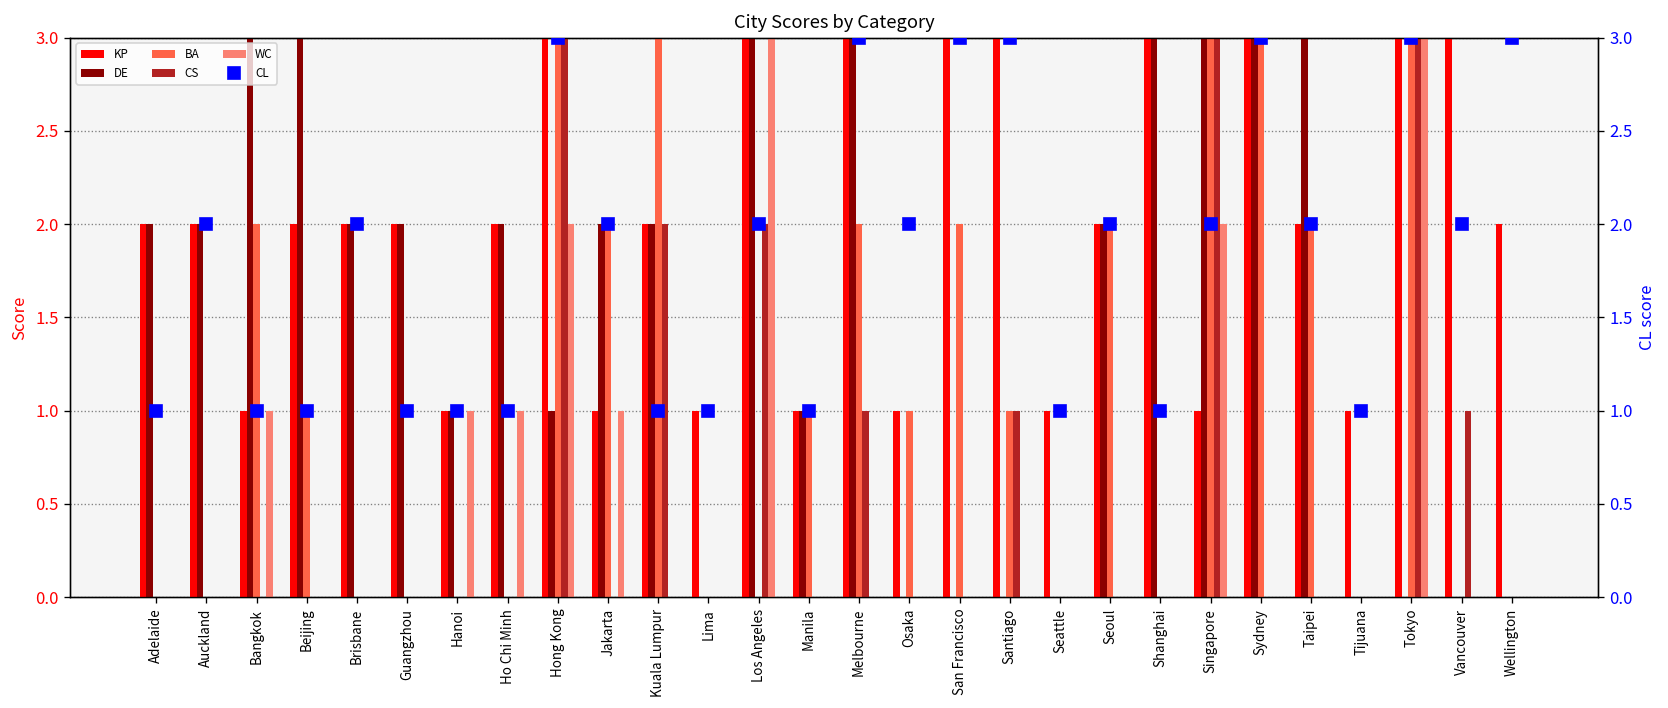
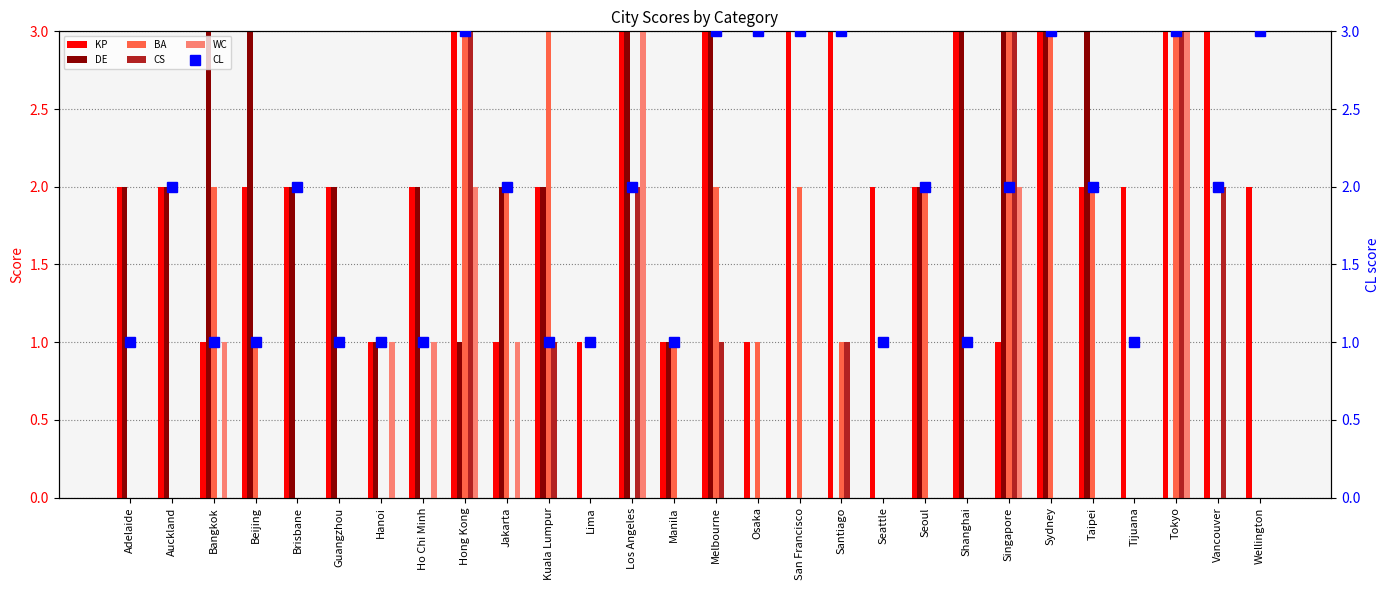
  {
    "KP": {
      "Adelaide": 2,
      "Auckland": 2,
      "Bangkok": 1,
      "Beijing": 2,
      "Brisbane": 2,
      "Guangzhou": 2,
      "Hanoi": 1,
      "Ho Chi Minh": 2,
      "Hong Kong": 3,
      "Jakarta": 1,
      "Kuala Lumpur": 2,
      "Lima": 1,
      "Los Angeles": 3,
      "Manila": 1,
      "Melbourne": 3,
      "Osaka": 1,
      "San Francisco": 3,
      "Santiago": 3,
-     "Seattle": 1,
+     "Seattle": 2,
      "Seoul": 2,
      "Shanghai": 3,
      "Singapore": 1,
      "Sydney": 3,
      "Taipei": 2,
-     "Tijuana": 1,
+     "Tijuana": 2,
      "Tokyo": 3,
      "Vancouver": 3,
      "Wellington": 2
    },
    "DE": {
      "Adelaide": 2,
      "Auckland": 2,
      "Bangkok": 3,
      "Beijing": 3,
      "Brisbane": 2,
      "Guangzhou": 2,
      "Hanoi": 1,
      "Ho Chi Minh": 2,
      "Hong Kong": 1,
      "Jakarta": 2,
      "Kuala Lumpur": 2,
      "Lima": 0,
      "Los Angeles": 3,
      "Manila": 1,
      "Melbourne": 3,
      "Osaka": 0,
      "San Francisco": 0,
      "Santiago": 0,
      "Seattle": 0,
      "Seoul": 2,
      "Shanghai": 3,
      "Singapore": 3,
      "Sydney": 3,
      "Taipei": 3,
      "Tijuana": 0,
      "Tokyo": 0,
      "Vancouver": 0,
      "Wellington": 0
    },
    "CS": {
      "Adelaide": 0,
      "Auckland": 0,
      "Bangkok": 0,
      "Beijing": 0,
      "Brisbane": 0,
      "Guangzhou": 0,
      "Hanoi": 0,
      "Ho Chi Minh": 0,
      "Hong Kong": 3,
      "Jakarta": 0,
-     "Kuala Lumpur": 2,
+     "Kuala Lumpur": 1,
      "Lima": 0,
      "Los Angeles": 2,
      "Manila": 0,
      "Melbourne": 1,
      "Osaka": 0,
      "San Francisco": 0,
      "Santiago": 1,
      "Seattle": 0,
      "Seoul": 0,
      "Shanghai": 0,
      "Singapore": 3,
      "Sydney": 0,
      "Taipei": 0,
      "Tijuana": 0,
      "Tokyo": 3,
-     "Vancouver": 1,
+     "Vancouver": 2,
      "Wellington": 0
    },
    "CL": {
      "Adelaide": 1,
      "Auckland": 2,
      "Bangkok": 1,
      "Beijing": 1,
      "Brisbane": 2,
      "Guangzhou": 1,
      "Hanoi": 1,
      "Ho Chi Minh": 1,
      "Hong Kong": 3,
      "Jakarta": 2,
      "Kuala Lumpur": 1,
      "Lima": 1,
      "Los Angeles": 2,
      "Manila": 1,
      "Melbourne": 3,
-     "Osaka": 2,
+     "Osaka": 3,
      "San Francisco": 3,
      "Santiago": 3,
      "Seattle": 1,
      "Seoul": 2,
      "Shanghai": 1,
      "Singapore": 2,
      "Sydney": 3,
      "Taipei": 2,
      "Tijuana": 1,
      "Tokyo": 3,
      "Vancouver": 2,
      "Wellington": 3
    }
  }
